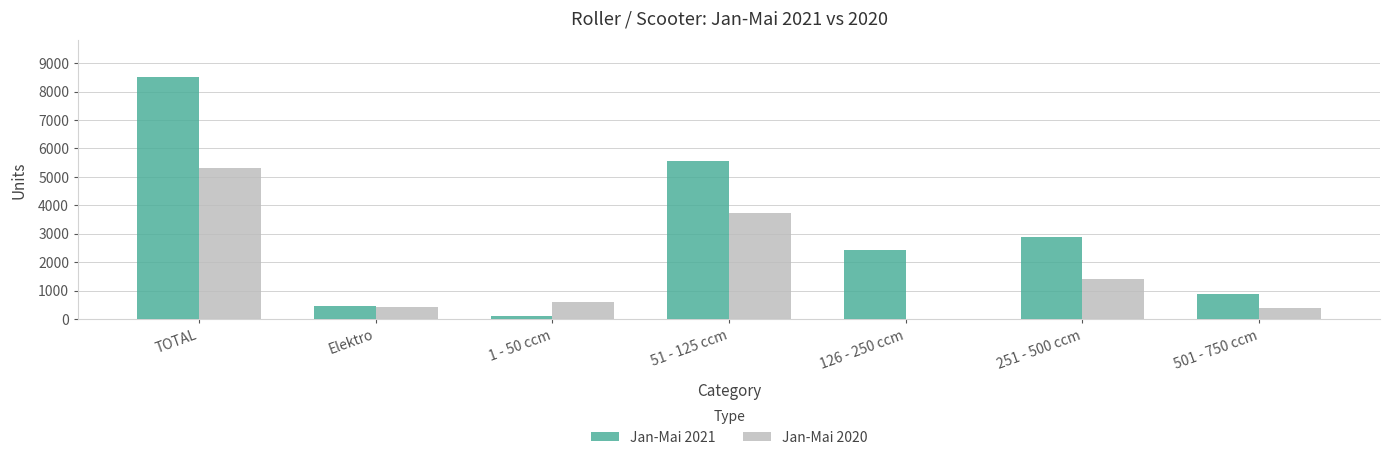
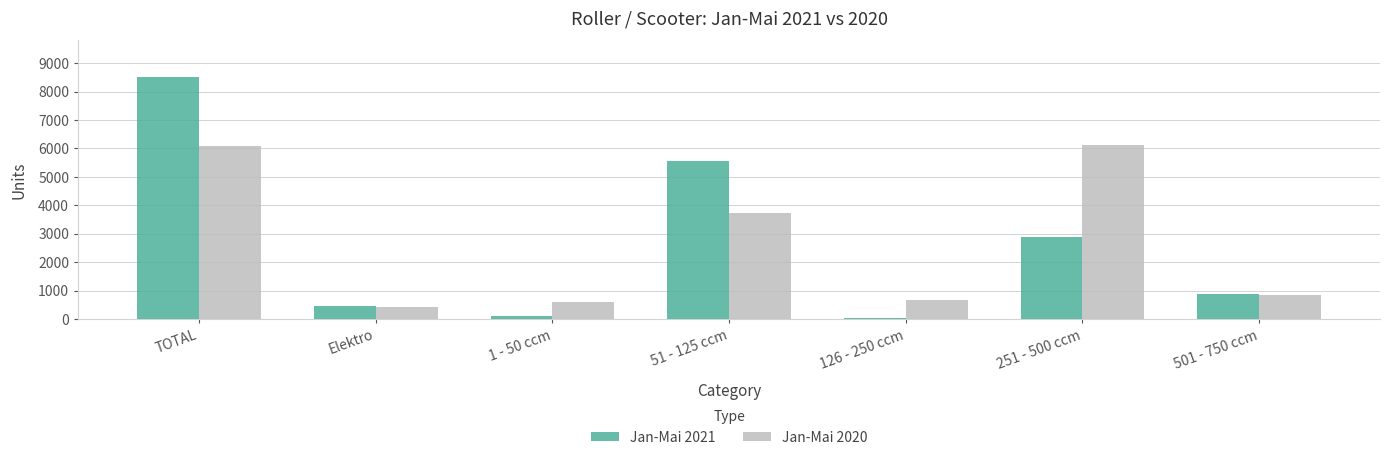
  {
    "Jan-Mai 2021": {
      "TOTAL": 8500,
      "Elektro": 500,
      "1 - 50 ccm": 100,
      "51 - 125 ccm": 5600,
-     "126 - 250 ccm": 2400,
+     "126 - 250 ccm": 0,
      "251 - 500 ccm": 2900,
      "501 - 750 ccm": 900
    },
    "Jan-Mai 2020": {
-     "TOTAL": 5300,
+     "TOTAL": 6100,
      "Elektro": 400,
      "1 - 50 ccm": 600,
      "51 - 125 ccm": 3700,
-     "126 - 250 ccm": 0,
-     "251 - 500 ccm": 1400,
-     "501 - 750 ccm": 400
+     "126 - 250 ccm": 700,
+     "251 - 500 ccm": 6100,
+     "501 - 750 ccm": 900
    }
  }
